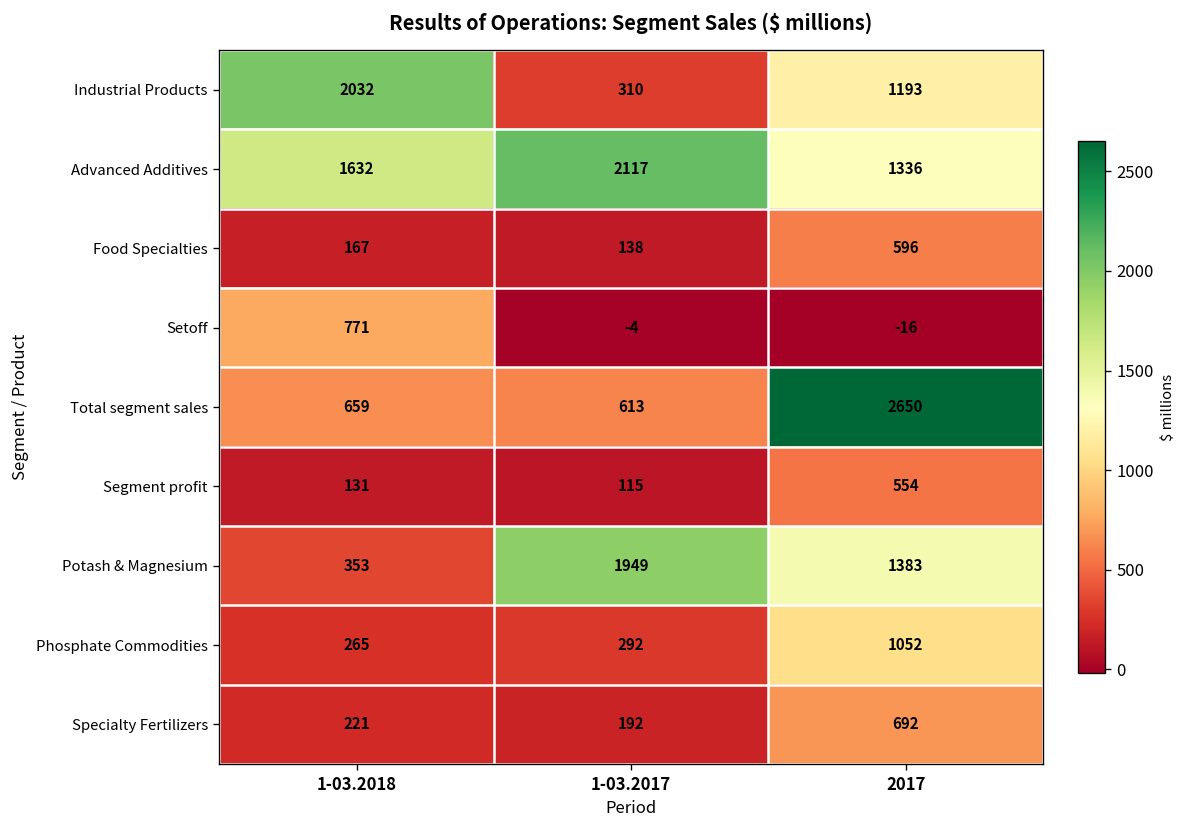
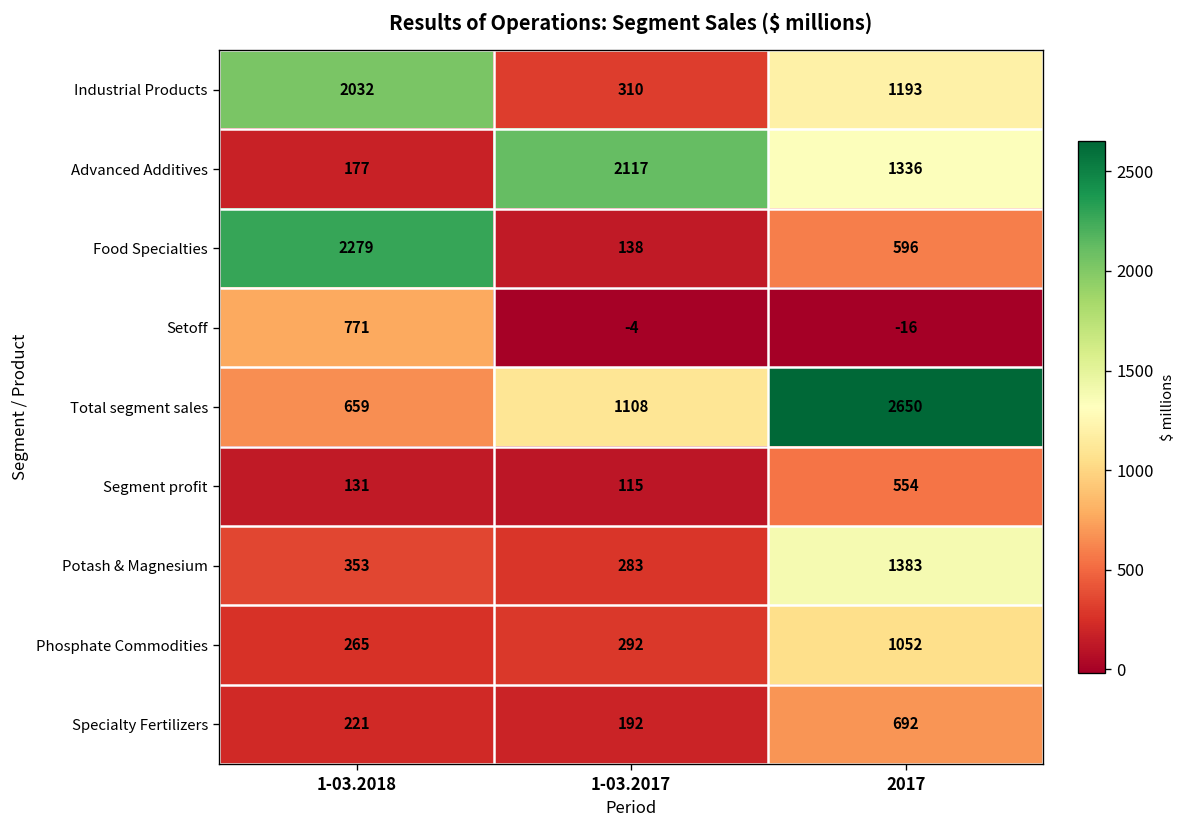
  {
    "Industrial Products": {
      "1-03.2018": 2032,
      "1-03.2017": 310,
      "2017": 1193
    },
    "Advanced Additives": {
-     "1-03.2018": 1632,
+     "1-03.2018": 177,
      "1-03.2017": 2117,
      "2017": 1336
    },
    "Food Specialties": {
-     "1-03.2018": 167,
+     "1-03.2018": 2279,
      "1-03.2017": 138,
      "2017": 596
    },
    "Setoff": {
      "1-03.2018": 771,
      "1-03.2017": -4,
      "2017": -16
    },
    "Total segment sales": {
      "1-03.2018": 659,
-     "1-03.2017": 613,
+     "1-03.2017": 1108,
      "2017": 2650
    },
    "Segment profit": {
      "1-03.2018": 131,
      "1-03.2017": 115,
      "2017": 554
    },
    "Potash & Magnesium": {
      "1-03.2018": 353,
-     "1-03.2017": 1949,
+     "1-03.2017": 283,
      "2017": 1383
    },
    "Phosphate Commodities": {
      "1-03.2018": 265,
      "1-03.2017": 292,
      "2017": 1052
    },
    "Specialty Fertilizers": {
      "1-03.2018": 221,
      "1-03.2017": 192,
      "2017": 692
    }
  }
